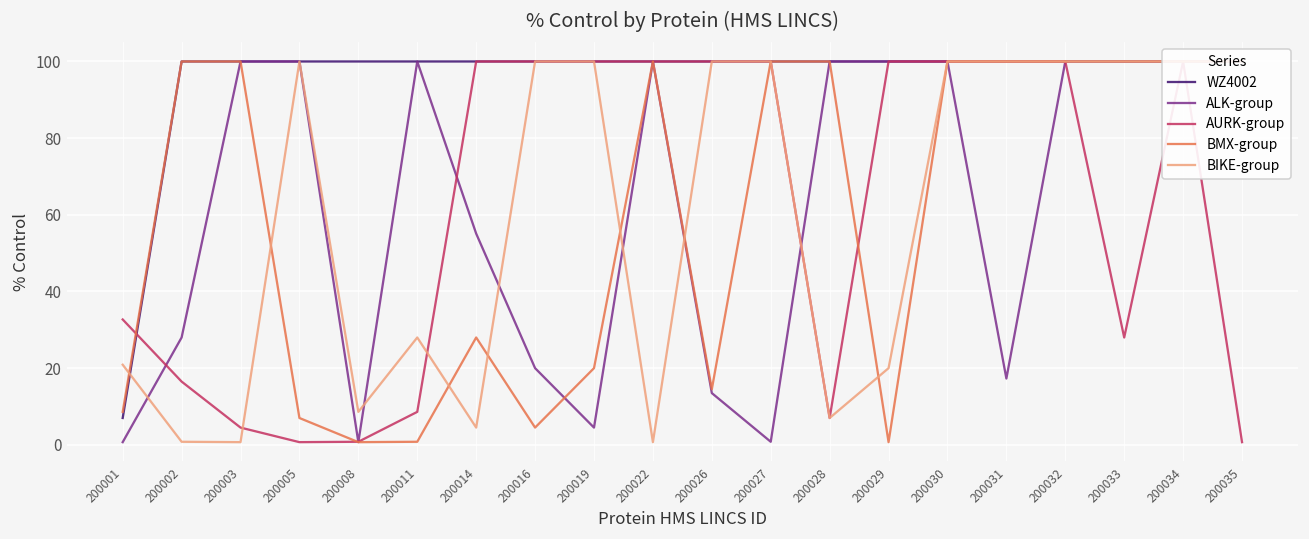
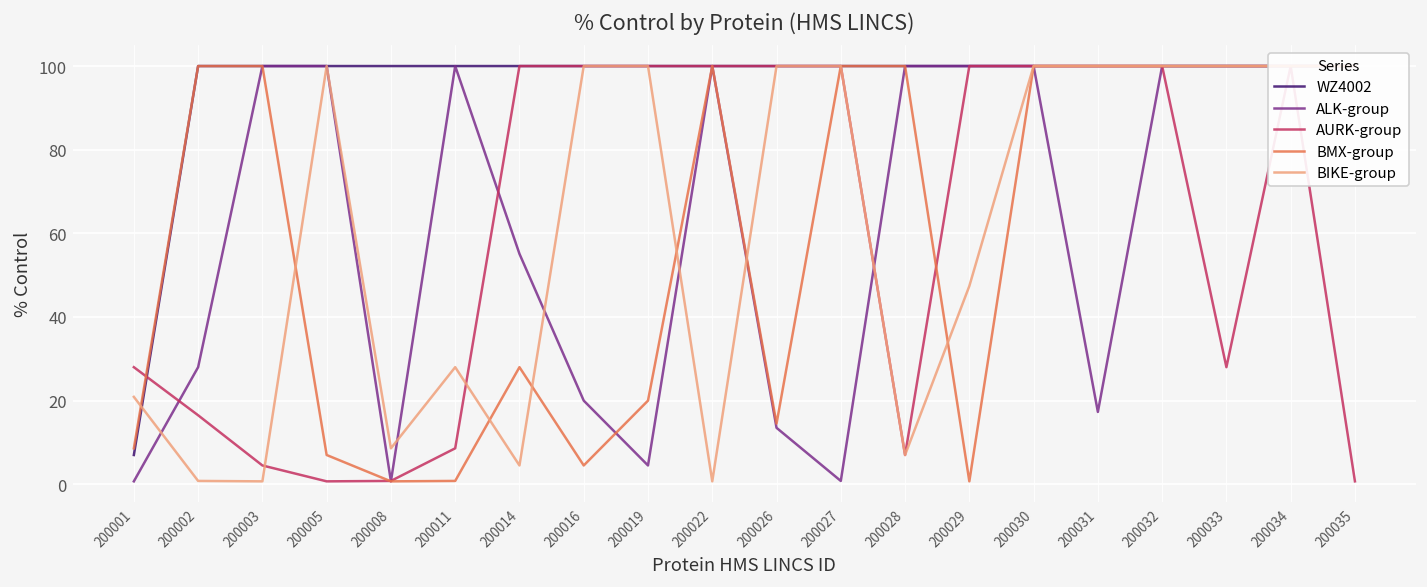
  {
    "WZ4002": {
      "200001": 7,
      "200008": 100
    },
    "ALK-group": {
      "200001": 1,
      "200002": 28,
      "200014": 55,
      "200016": 20,
      "200019": 5,
      "200026": 14,
      "200027": 1,
      "200031": 17
    },
    "AURK-group": {
-     "200001": 33,
+     "200001": 28,
      "200002": 17,
      "200003": 5,
      "200005": 1,
      "200011": 9,
      "200033": 28,
      "200035": 1
    },
    "BMX-group": {
      "200001": 9,
      "200005": 7,
      "200011": 1,
      "200014": 28,
      "200016": 5,
      "200019": 20,
      "200026": 15,
      "200029": 1
    },
    "BIKE-group": {
      "200001": 21,
      "200002": 1,
      "200003": 1,
      "200008": 9,
      "200011": 28,
      "200014": 5,
      "200022": 1,
-     "200029": 20
+     "200029": 47
    }
  }
